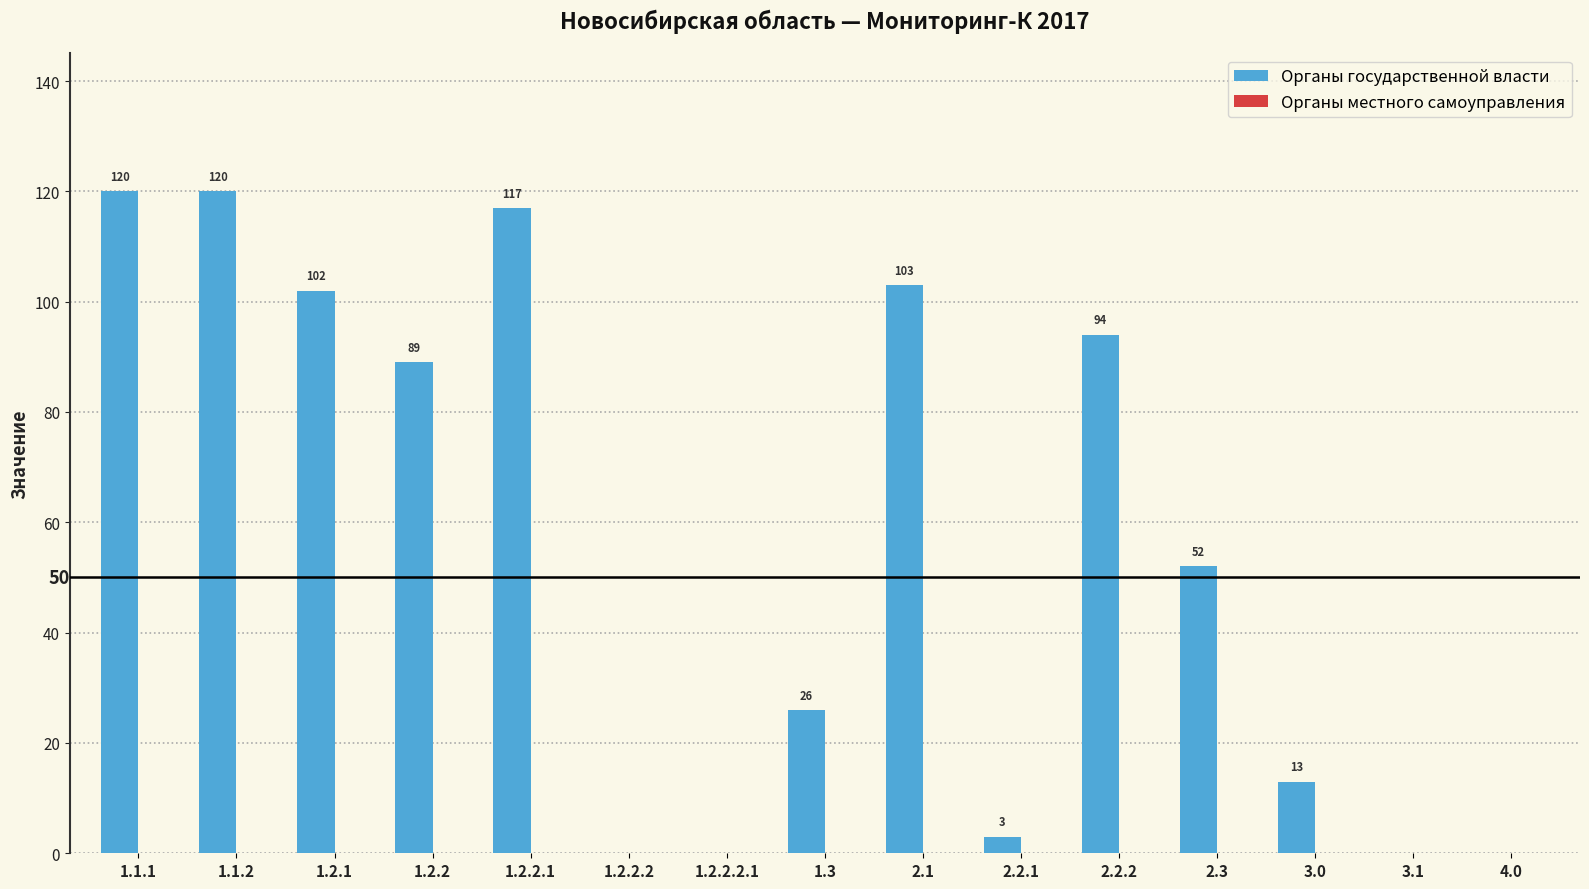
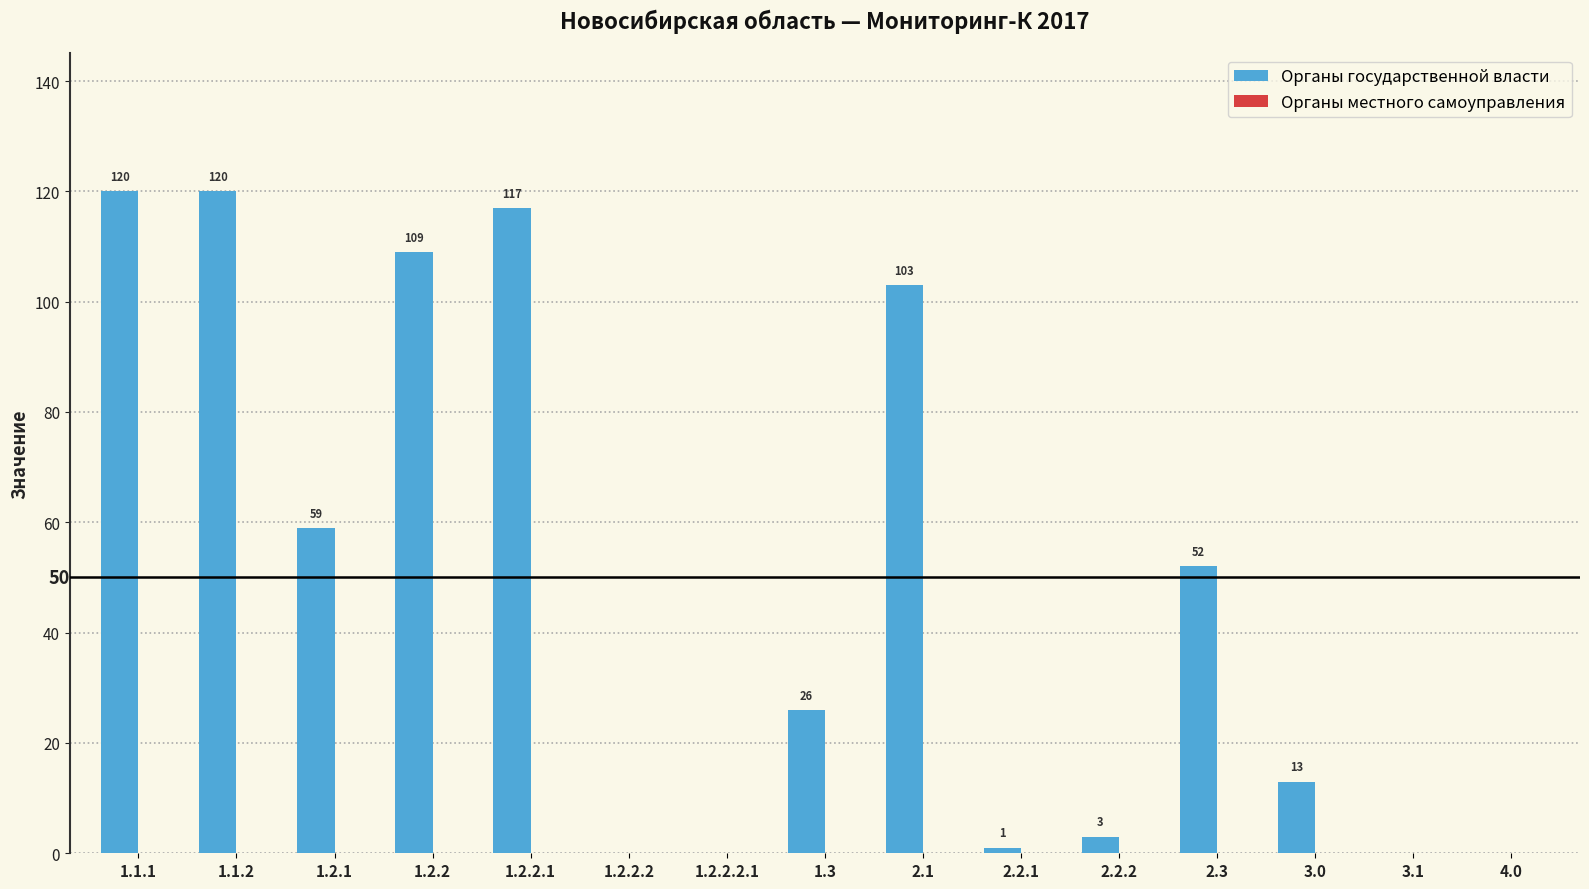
  {
    "Органы государственной власти": {
      "1.1.1": 120,
      "1.1.2": 120,
-     "1.2.1": 102,
-     "1.2.2": 89,
+     "1.2.1": 59,
+     "1.2.2": 109,
      "1.2.2.1": 117,
      "1.3": 26,
      "2.1": 103,
-     "2.2.1": 3,
-     "2.2.2": 94,
+     "2.2.1": 1,
+     "2.2.2": 3,
      "2.3": 52,
      "3.0": 13
    },
    "Органы местного самоуправления": {
      "1.1.1": 0,
      "1.1.2": 0,
      "1.2.1": 0,
      "1.2.2": 0,
      "1.2.2.1": 0,
      "1.2.2.2": 0,
      "1.2.2.2.1": 0,
      "1.3": 0,
      "2.1": 0,
      "2.2.1": 0,
      "2.2.2": 0,
      "2.3": 0,
      "3.0": 0,
      "3.1": 0,
      "4.0": 0
    }
  }
